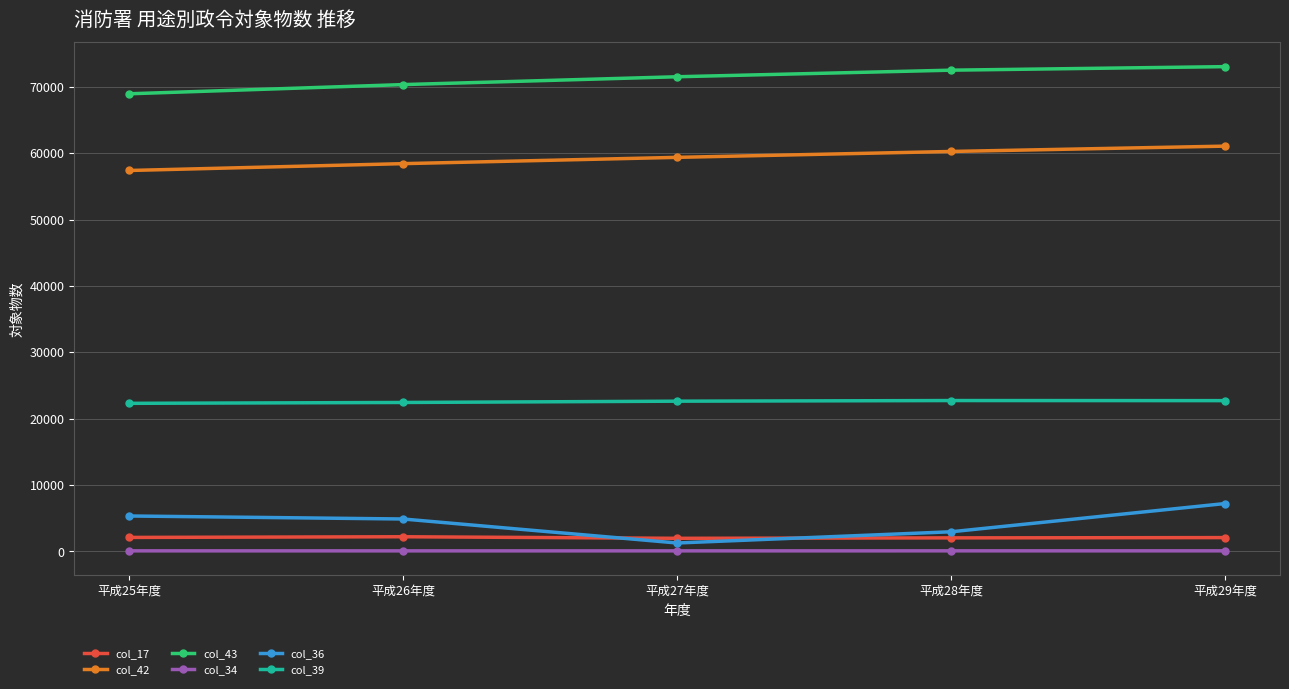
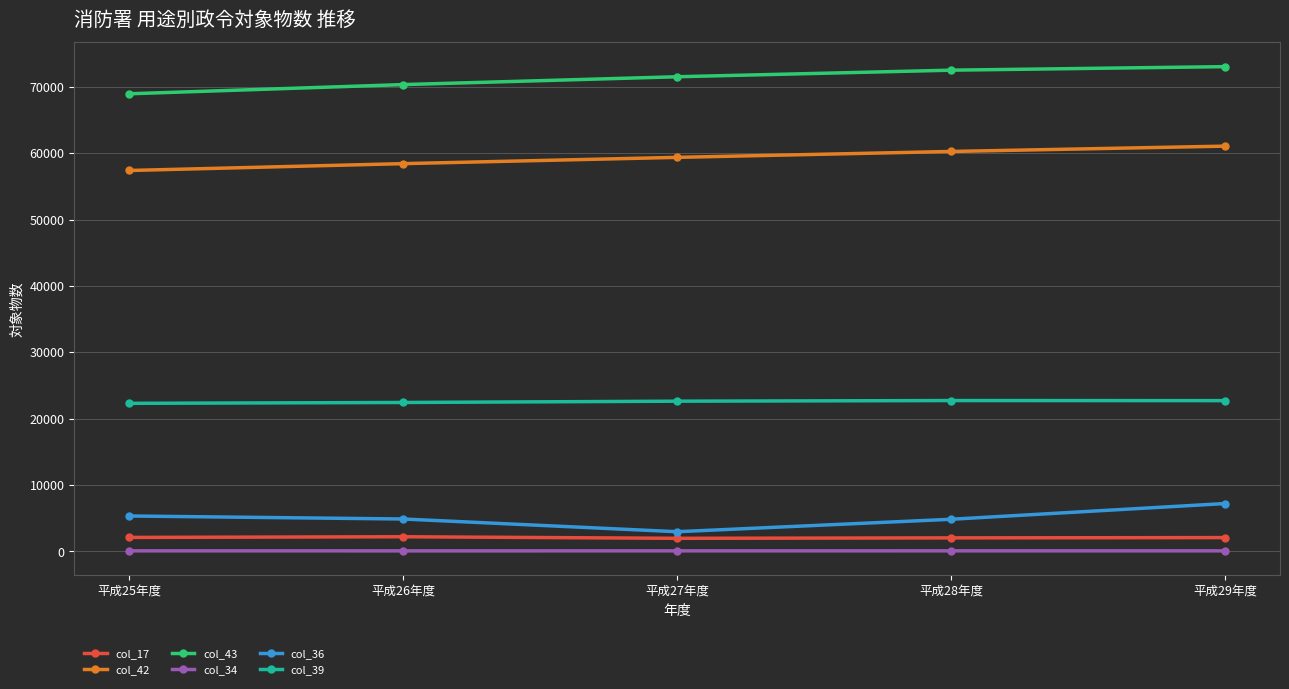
  {
    "col_34": {
      "平成25年度": 0,
      "平成26年度": 0,
      "平成27年度": 0,
      "平成28年度": 0,
      "平成29年度": 0
    },
    "col_36": {
      "平成25年度": 5000,
      "平成26年度": 5000,
-     "平成27年度": 1000,
-     "平成28年度": 3000,
+     "平成27年度": 3000,
+     "平成28年度": 5000,
      "平成29年度": 7000
    }
  }
